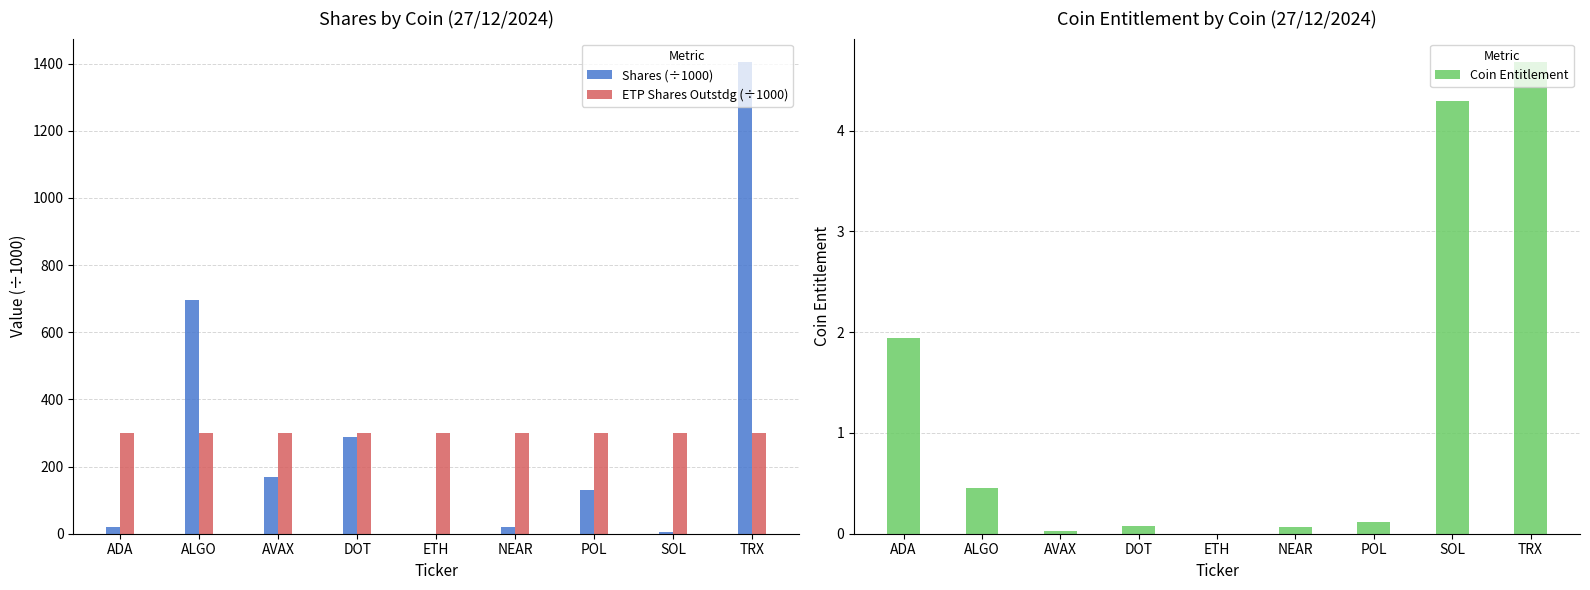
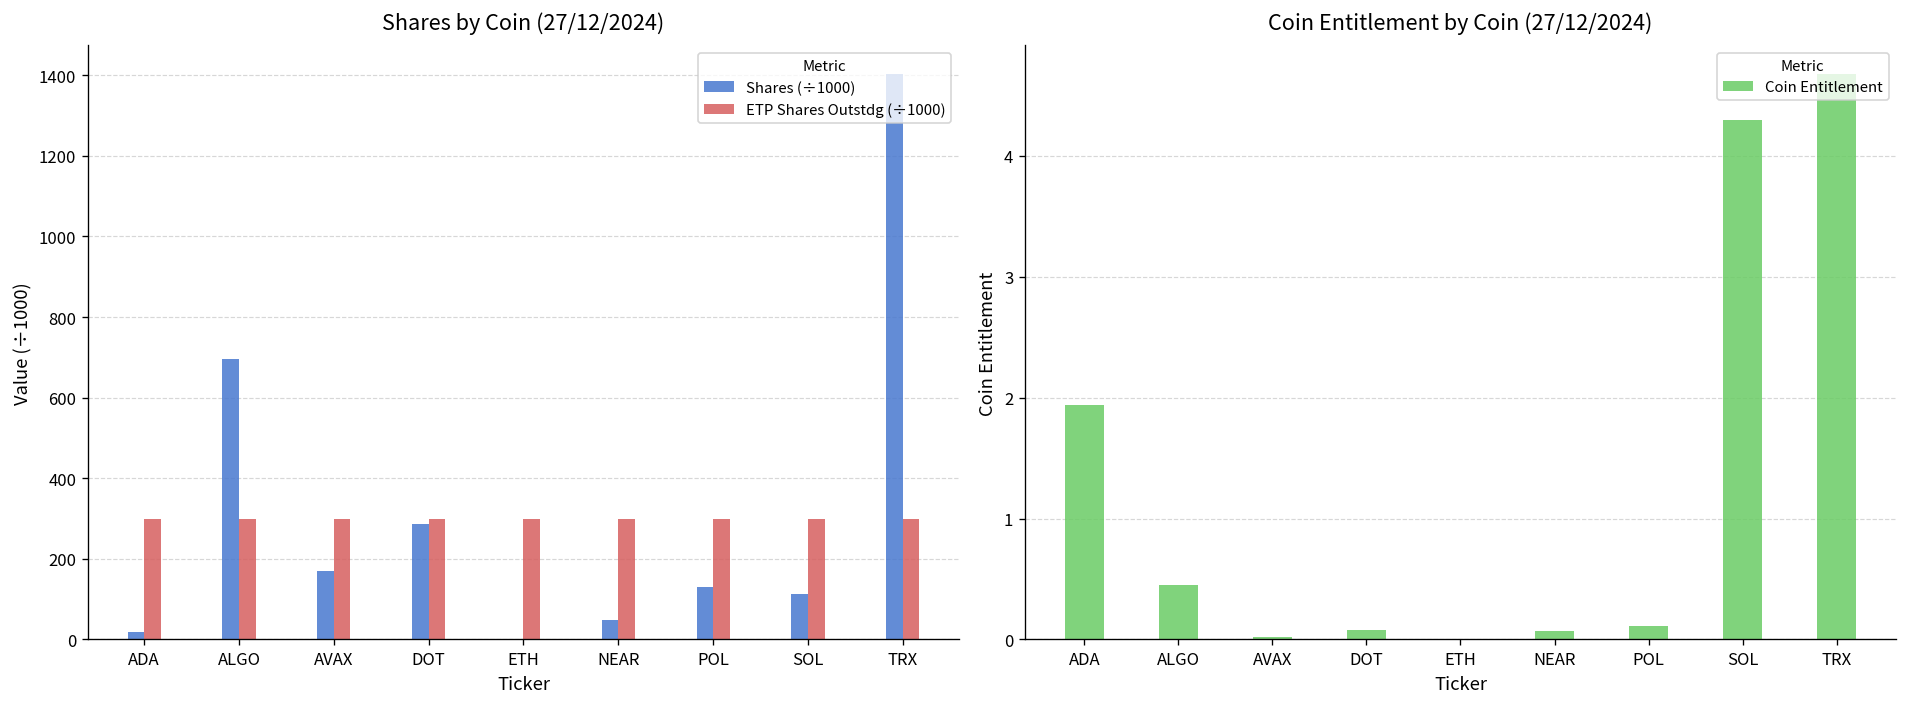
  {
    "Shares by Coin (27/12/2024)": {
      "Shares (÷1000)": {
        "ADA": 20,
        "ALGO": 700,
        "AVAX": 170,
        "DOT": 290,
-       "NEAR": 20,
+       "NEAR": 50,
        "POL": 130,
-       "SOL": 0
+       "SOL": 110
      },
      "ETP Shares Outstdg (÷1000)": {
        "ADA": 300,
        "ALGO": 300,
        "AVAX": 300,
        "DOT": 300,
        "ETH": 300,
        "NEAR": 300,
        "POL": 300,
        "SOL": 300,
        "TRX": 300
      }
    },
    "Coin Entitlement by Coin (27/12/2024)": {
      "ADA": 1.94,
      "ALGO": 0.45,
      "DOT": 0.08,
      "NEAR": 0.07,
      "POL": 0.11,
      "SOL": 4.30
    }
  }
